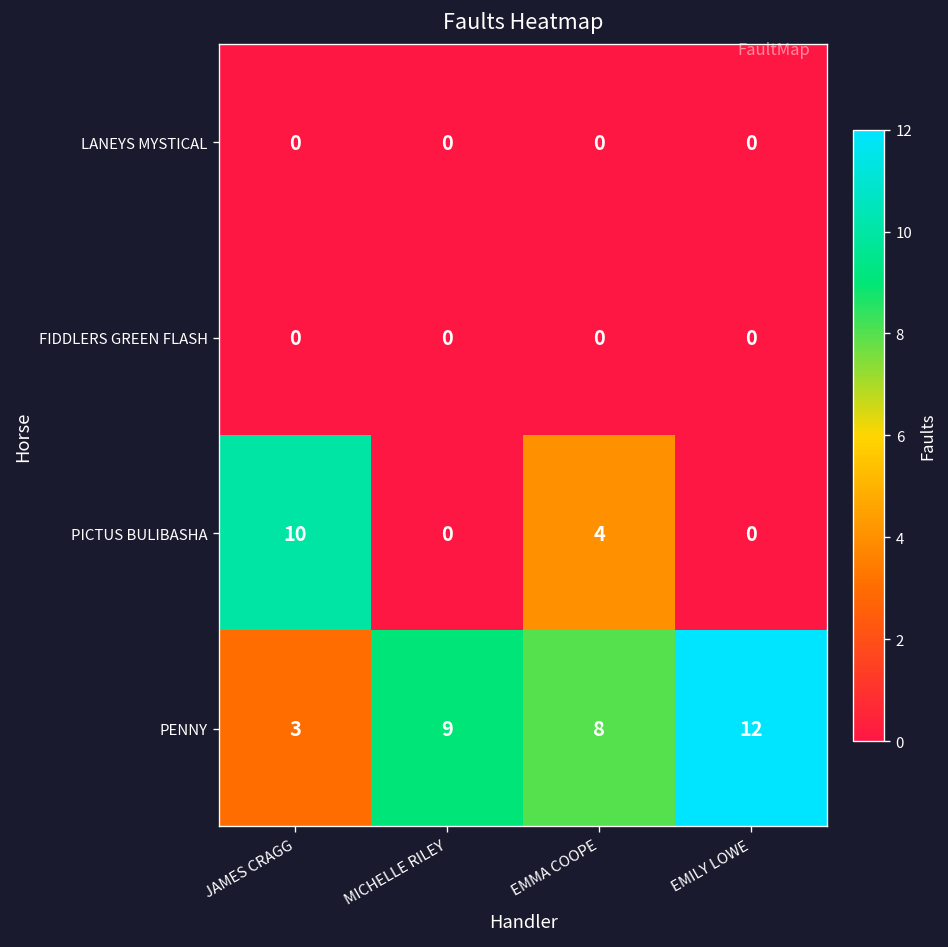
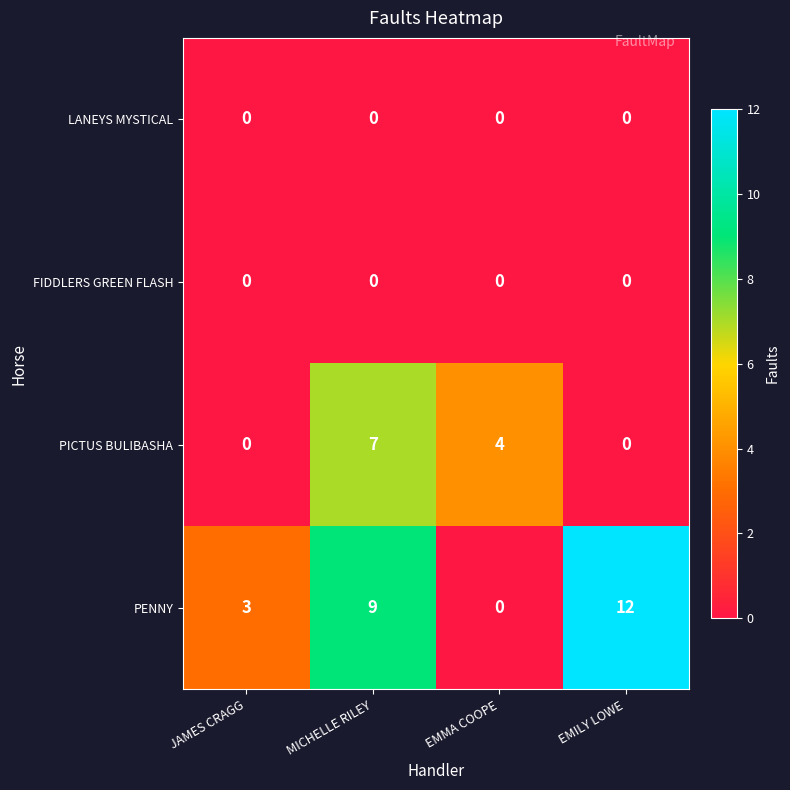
  {
    "LANEYS MYSTICAL": {
      "JAMES CRAGG": 0,
      "MICHELLE RILEY": 0,
      "EMMA COOPE": 0,
      "EMILY LOWE": 0
    },
    "FIDDLERS GREEN FLASH": {
      "JAMES CRAGG": 0,
      "MICHELLE RILEY": 0,
      "EMMA COOPE": 0,
      "EMILY LOWE": 0
    },
    "PICTUS BULIBASHA": {
-     "JAMES CRAGG": 10,
-     "MICHELLE RILEY": 0,
+     "JAMES CRAGG": 0,
+     "MICHELLE RILEY": 7,
      "EMMA COOPE": 4,
      "EMILY LOWE": 0
    },
    "PENNY": {
      "JAMES CRAGG": 3,
      "MICHELLE RILEY": 9,
-     "EMMA COOPE": 8,
+     "EMMA COOPE": 0,
      "EMILY LOWE": 12
    }
  }
